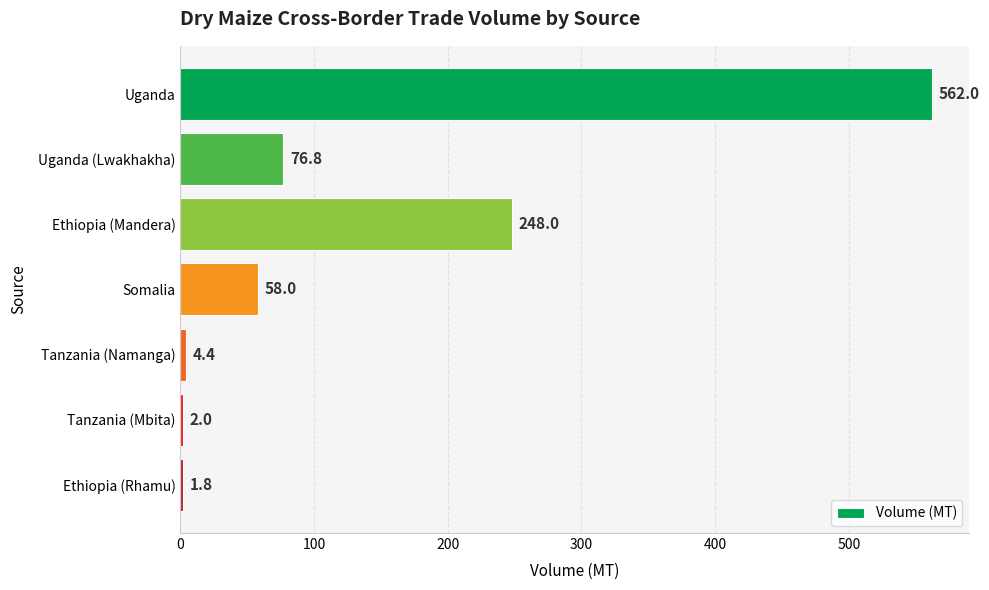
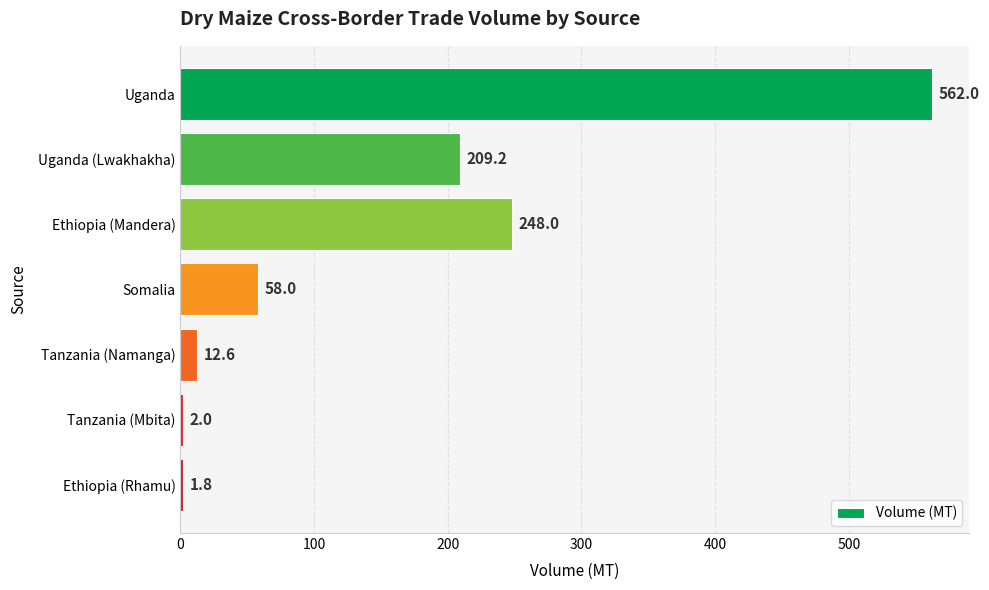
  {
    "Uganda": 562.0,
-   "Uganda (Lwakhakha)": 76.8,
+   "Uganda (Lwakhakha)": 209.2,
    "Ethiopia (Mandera)": 248.0,
    "Somalia": 58.0,
-   "Tanzania (Namanga)": 4.4,
+   "Tanzania (Namanga)": 12.6,
    "Tanzania (Mbita)": 2.0,
    "Ethiopia (Rhamu)": 1.8
  }
